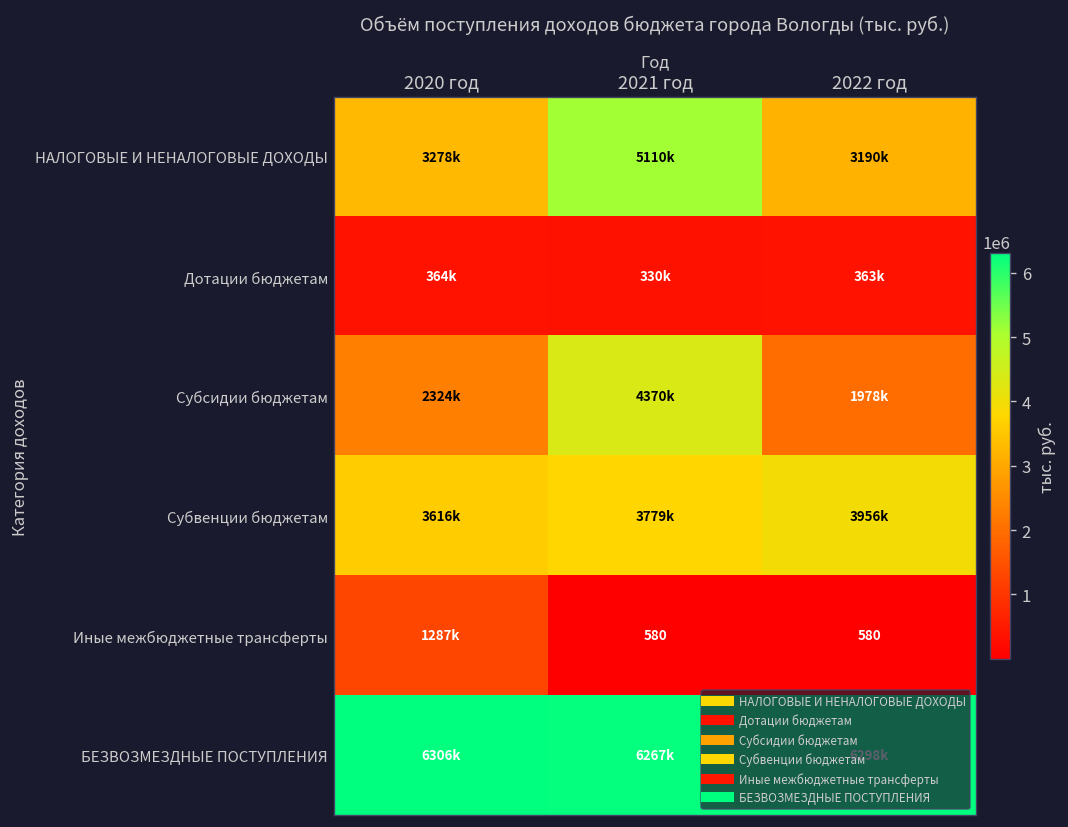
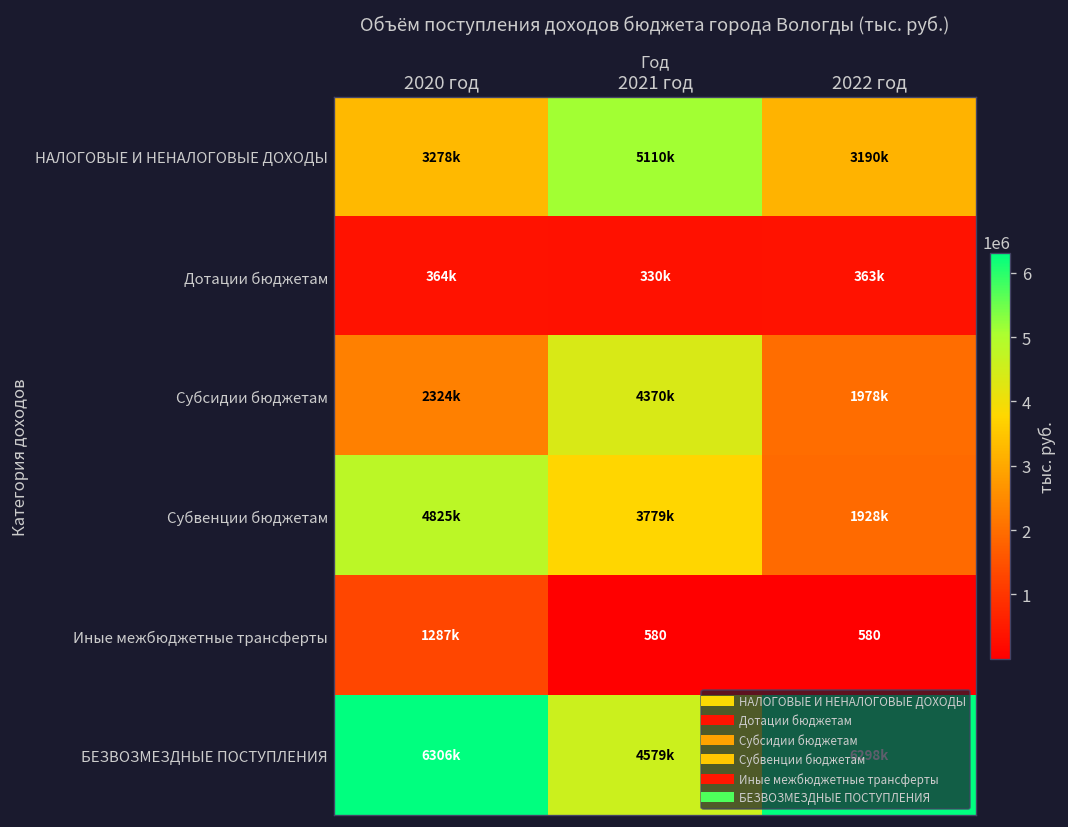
  {
    "НАЛОГОВЫЕ И НЕНАЛОГОВЫЕ ДОХОДЫ": {
      "2020 год": "3278k",
      "2021 год": "5110k",
      "2022 год": "3190k"
    },
    "Дотации бюджетам": {
      "2020 год": "364k",
      "2021 год": "330k",
      "2022 год": "363k"
    },
    "Субсидии бюджетам": {
      "2020 год": "2324k",
      "2021 год": "4370k",
      "2022 год": "1978k"
    },
    "Субвенции бюджетам": {
-     "2020 год": "3616k",
+     "2020 год": "4825k",
      "2021 год": "3779k",
-     "2022 год": "3956k"
+     "2022 год": "1928k"
    },
    "Иные межбюджетные трансферты": {
      "2020 год": "1287k",
      "2021 год": "580",
      "2022 год": "580"
    },
    "БЕЗВОЗМЕЗДНЫЕ ПОСТУПЛЕНИЯ": {
      "2020 год": "6306k",
-     "2021 год": "6267k"
+     "2021 год": "4579k"
    }
  }
